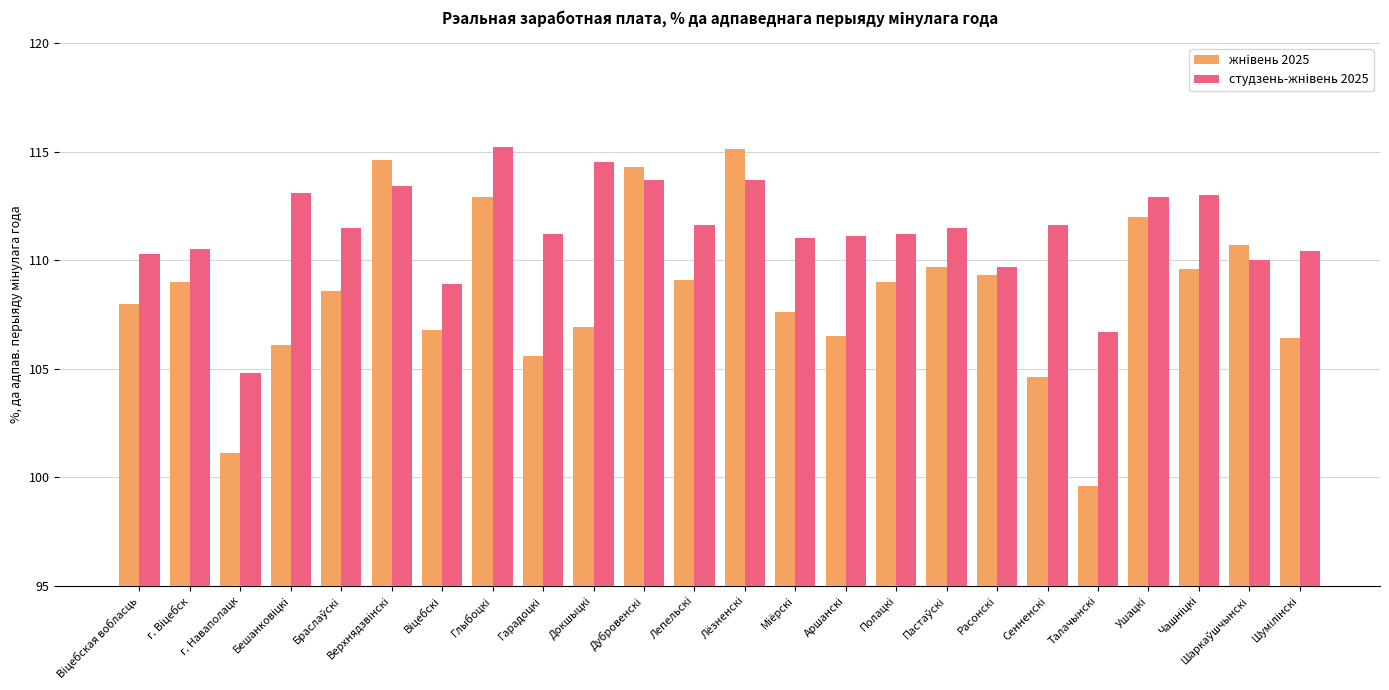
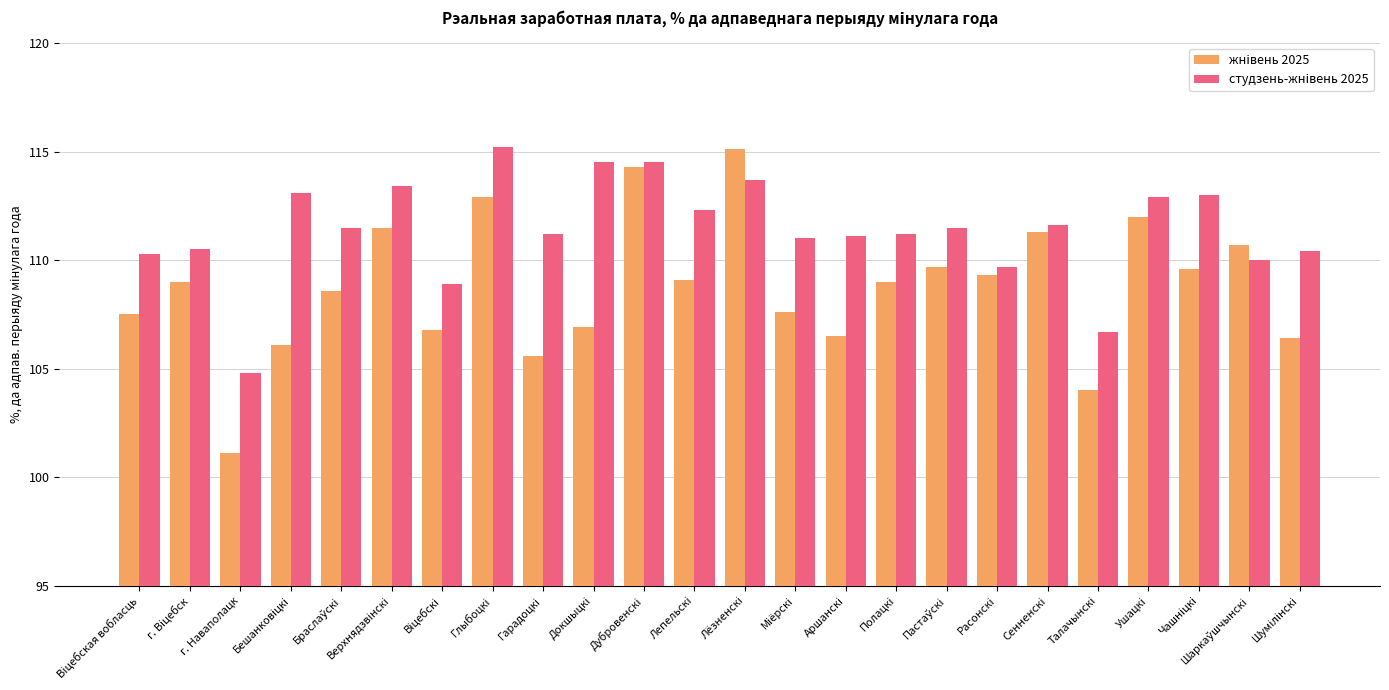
  {
    "жнівень 2025": {
-     "Віцебская вобласць": 108.0,
+     "Віцебская вобласць": 107.5,
      "г. Віцебск": 109.0,
      "г. Наваполацк": 101.1,
      "Бешанковіцкі": 106.1,
      "Браслаўскі": 108.6,
-     "Верхнядзвінскі": 114.6,
+     "Верхнядзвінскі": 111.5,
      "Віцебскі": 106.8,
      "Глыбоцкі": 112.9,
      "Гарадоцкі": 105.6,
      "Докшыцкі": 106.9,
      "Дубровенскі": 114.3,
      "Лепельскі": 109.1,
      "Лёзненскі": 115.1,
      "Міёрскі": 107.6,
      "Аршанскі": 106.5,
      "Полацкі": 109.0,
      "Пастаўскі": 109.7,
      "Расонскі": 109.3,
-     "Сенненскі": 104.6,
-     "Талачынскі": 99.6,
+     "Сенненскі": 111.3,
+     "Талачынскі": 104.0,
      "Ушацкі": 112.0,
      "Чашніцкі": 109.6,
      "Шаркаўшчынскі": 110.7,
      "Шумілінскі": 106.4
    },
    "студзень-жнівень 2025": {
      "Віцебская вобласць": 110.3,
      "г. Віцебск": 110.5,
      "г. Наваполацк": 104.8,
      "Бешанковіцкі": 113.1,
      "Браслаўскі": 111.5,
      "Верхнядзвінскі": 113.4,
      "Віцебскі": 108.9,
      "Глыбоцкі": 115.2,
      "Гарадоцкі": 111.2,
      "Докшыцкі": 114.5,
-     "Дубровенскі": 113.7,
-     "Лепельскі": 111.6,
+     "Дубровенскі": 114.5,
+     "Лепельскі": 112.3,
      "Лёзненскі": 113.7,
      "Міёрскі": 111.0,
      "Аршанскі": 111.1,
      "Полацкі": 111.2,
      "Пастаўскі": 111.5,
      "Расонскі": 109.7,
      "Сенненскі": 111.6,
      "Талачынскі": 106.7,
      "Ушацкі": 112.9,
      "Чашніцкі": 113.0,
      "Шаркаўшчынскі": 110.0,
      "Шумілінскі": 110.4
    }
  }
